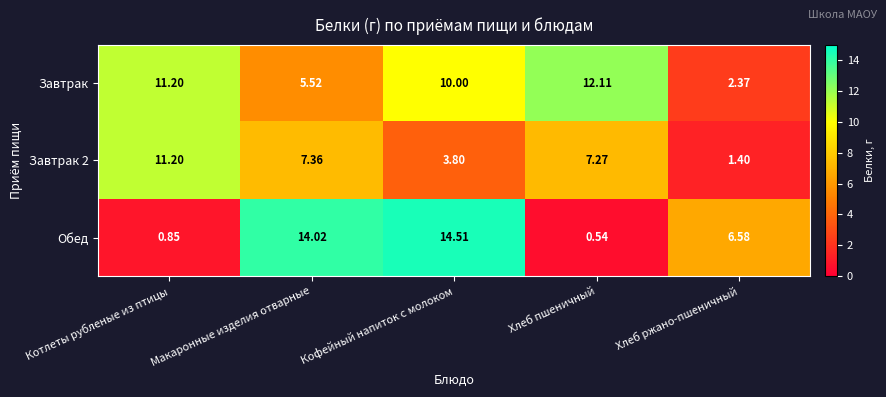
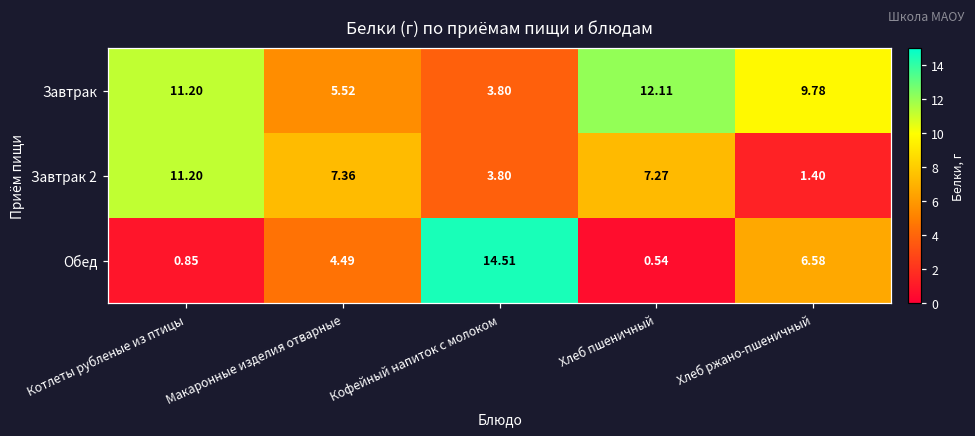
  {
    "Завтрак": {
      "Котлеты рубленые из птицы": 11.20,
      "Макаронные изделия отварные": 5.52,
-     "Кофейный напиток с молоком": 10.00,
+     "Кофейный напиток с молоком": 3.80,
      "Хлеб пшеничный": 12.11,
-     "Хлеб ржано-пшеничный": 2.37
+     "Хлеб ржано-пшеничный": 9.78
    },
    "Завтрак 2": {
      "Котлеты рубленые из птицы": 11.20,
      "Макаронные изделия отварные": 7.36,
      "Кофейный напиток с молоком": 3.80,
      "Хлеб пшеничный": 7.27,
      "Хлеб ржано-пшеничный": 1.40
    },
    "Обед": {
      "Котлеты рубленые из птицы": 0.85,
-     "Макаронные изделия отварные": 14.02,
+     "Макаронные изделия отварные": 4.49,
      "Кофейный напиток с молоком": 14.51,
      "Хлеб пшеничный": 0.54,
      "Хлеб ржано-пшеничный": 6.58
    }
  }
